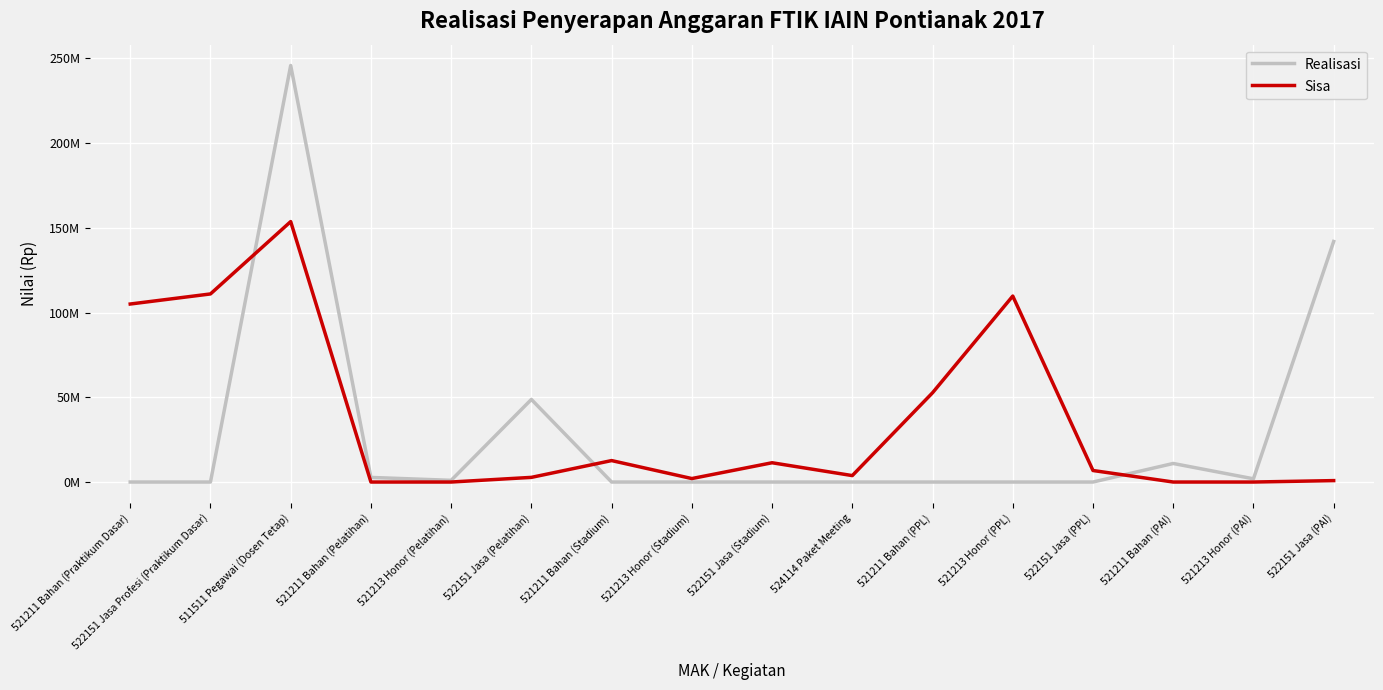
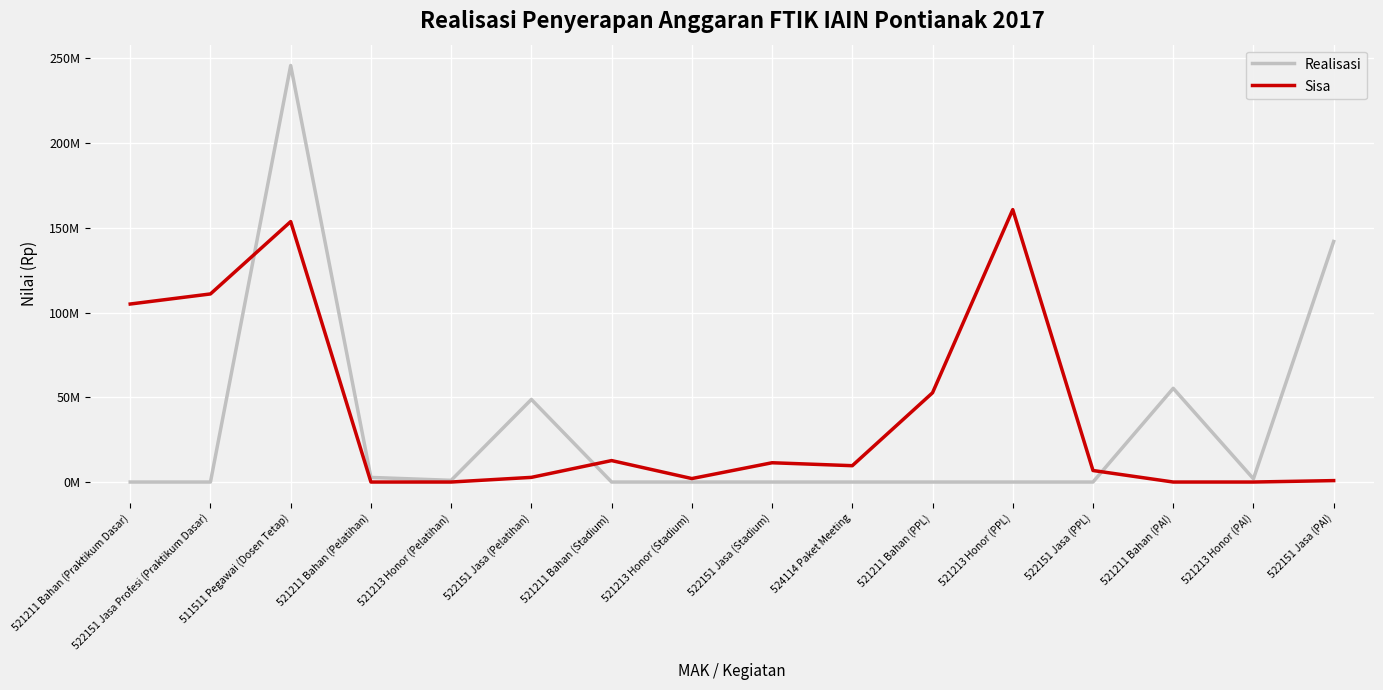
  {
    "Realisasi": {
      "521211 Bahan (Praktikum Dasar)": 0,
      "522151 Jasa Profesi (Praktikum Dasar)": 0,
      "511511 Pegawai (Dosen Tetap)": 246000000,
      "521211 Bahan (Pelatihan)": 3000000,
      "522151 Jasa (Pelatihan)": 49000000,
      "521211 Bahan (Stadium)": 0,
      "521213 Honor (Stadium)": 0,
      "522151 Jasa (Stadium)": 0,
      "524114 Paket Meeting": 0,
      "521211 Bahan (PPL)": 0,
      "521213 Honor (PPL)": 0,
      "522151 Jasa (PPL)": 0,
-     "521211 Bahan (PAI)": 11000000,
+     "521211 Bahan (PAI)": 55000000,
      "521213 Honor (PAI)": 2000000,
      "522151 Jasa (PAI)": 142000000
    },
    "Sisa": {
      "521211 Bahan (Praktikum Dasar)": 105000000,
      "522151 Jasa Profesi (Praktikum Dasar)": 111000000,
      "511511 Pegawai (Dosen Tetap)": 154000000,
      "521211 Bahan (Pelatihan)": 0,
      "522151 Jasa (Pelatihan)": 3000000,
      "521211 Bahan (Stadium)": 13000000,
      "521213 Honor (Stadium)": 2000000,
      "522151 Jasa (Stadium)": 11000000,
-     "524114 Paket Meeting": 4000000,
+     "524114 Paket Meeting": 10000000,
      "521211 Bahan (PPL)": 53000000,
-     "521213 Honor (PPL)": 110000000,
+     "521213 Honor (PPL)": 161000000,
      "522151 Jasa (PPL)": 7000000,
      "521211 Bahan (PAI)": 0,
      "521213 Honor (PAI)": 0,
      "522151 Jasa (PAI)": 1000000
    }
  }
